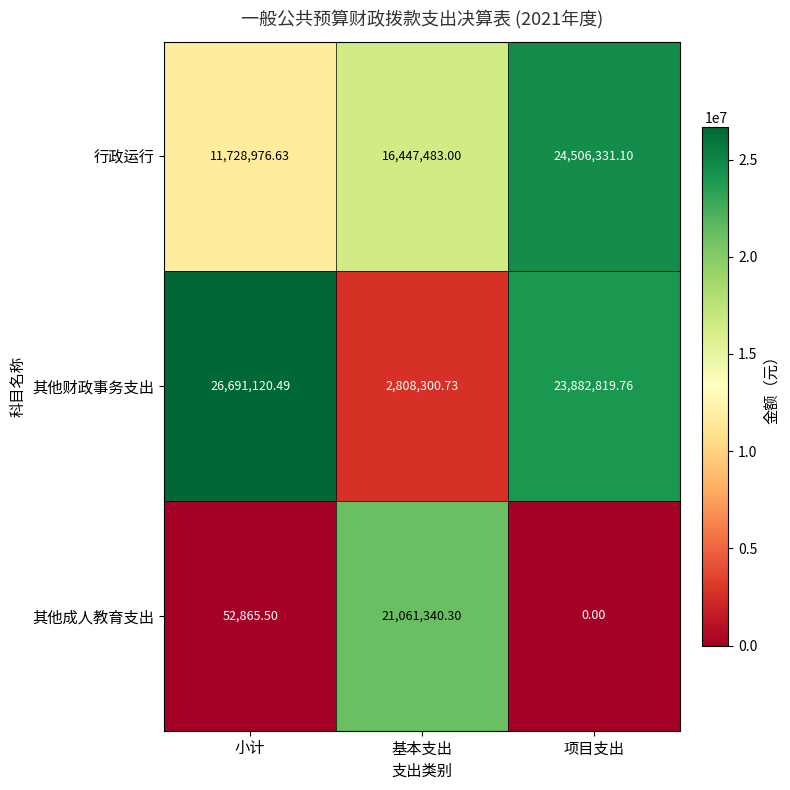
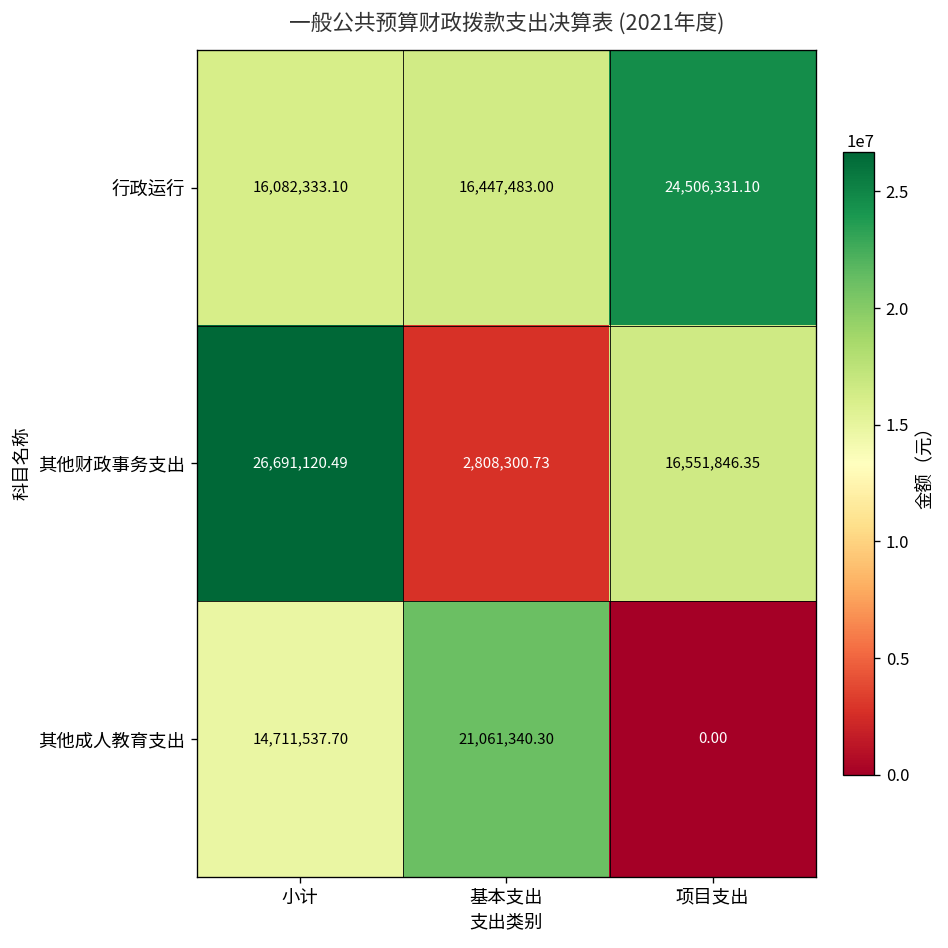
  {
    "行政运行": {
-     "小计": "11,728,976.63",
+     "小计": "16,082,333.10",
      "基本支出": "16,447,483.00",
      "项目支出": "24,506,331.10"
    },
    "其他财政事务支出": {
      "小计": "26,691,120.49",
      "基本支出": "2,808,300.73",
-     "项目支出": "23,882,819.76"
+     "项目支出": "16,551,846.35"
    },
    "其他成人教育支出": {
-     "小计": "52,865.50",
+     "小计": "14,711,537.70",
      "基本支出": "21,061,340.30",
      "项目支出": "0.00"
    }
  }
